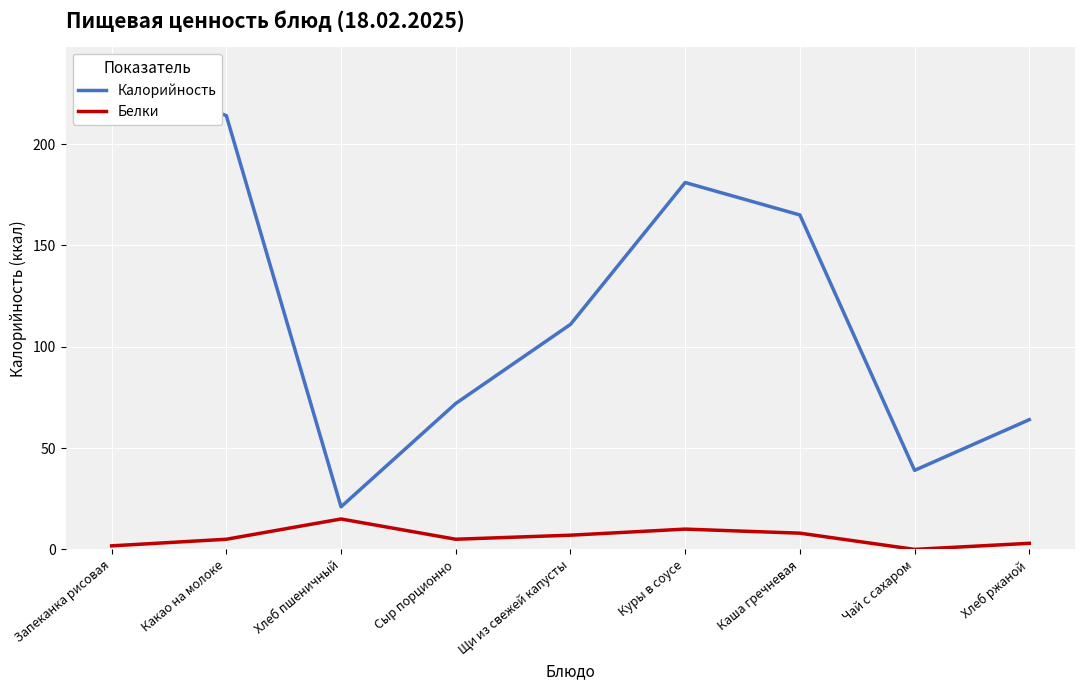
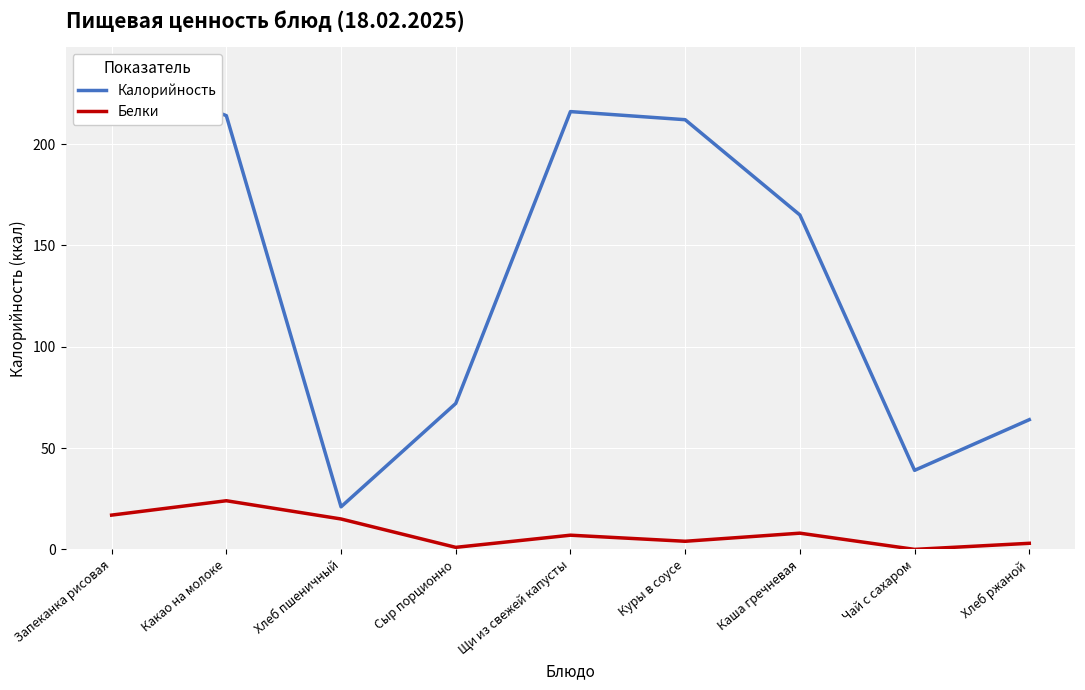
  {
    "Калорийность": {
      "Какао на молоке": 214,
      "Хлеб пшеничный": 21,
      "Сыр порционно": 72,
-     "Щи из свежей капусты": 111,
-     "Куры в соусе": 181,
+     "Щи из свежей капусты": 216,
+     "Куры в соусе": 212,
      "Каша гречневая": 165,
      "Чай с сахаром": 39,
      "Хлеб ржаной": 64
    },
    "Белки": {
-     "Запеканка рисовая": 2,
-     "Какао на молоке": 5,
+     "Запеканка рисовая": 17,
+     "Какао на молоке": 24,
      "Хлеб пшеничный": 15,
-     "Сыр порционно": 5,
+     "Сыр порционно": 1,
      "Щи из свежей капусты": 7,
-     "Куры в соусе": 10,
+     "Куры в соусе": 4,
      "Каша гречневая": 8,
      "Чай с сахаром": 0,
      "Хлеб ржаной": 3
    }
  }
